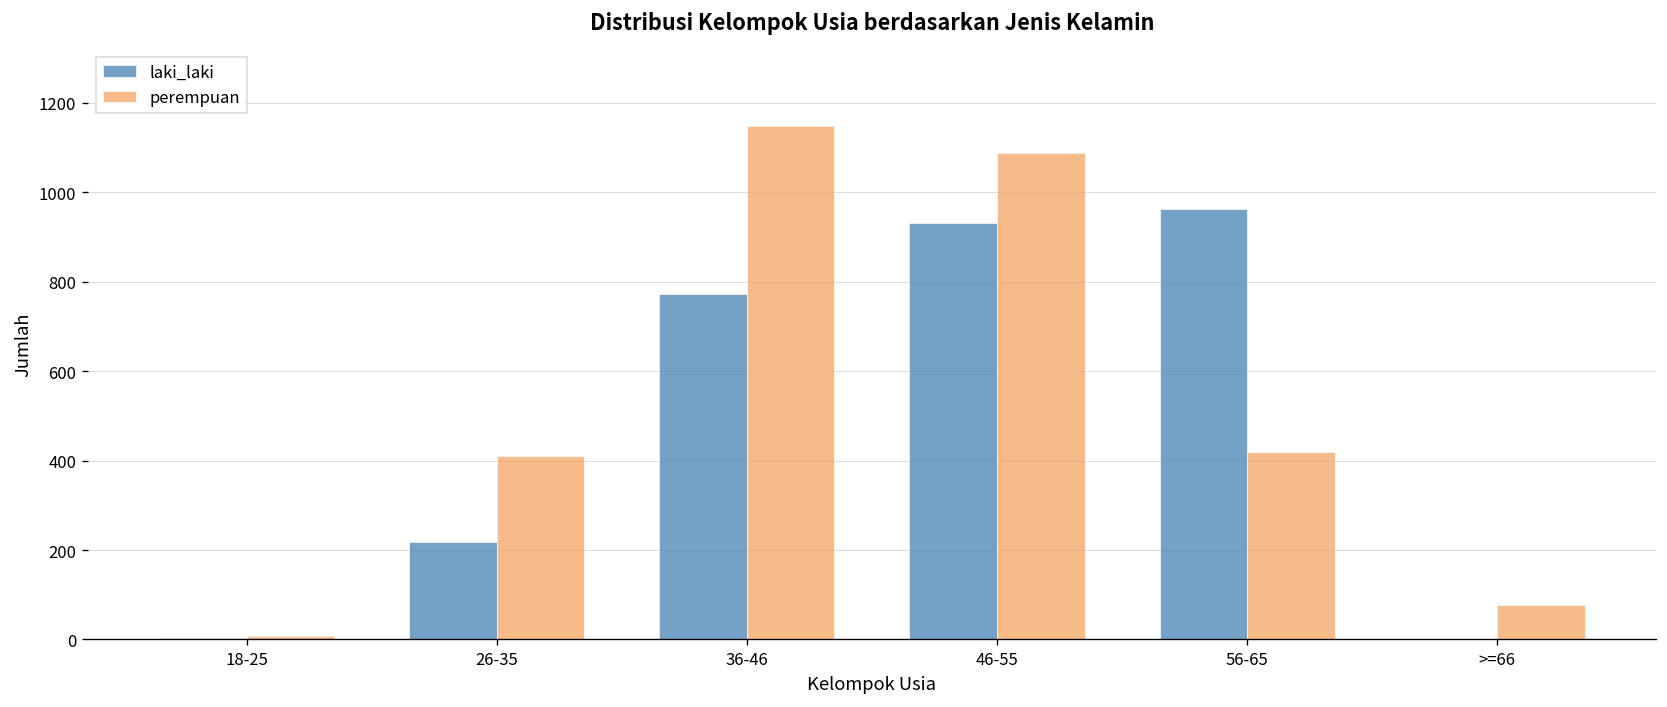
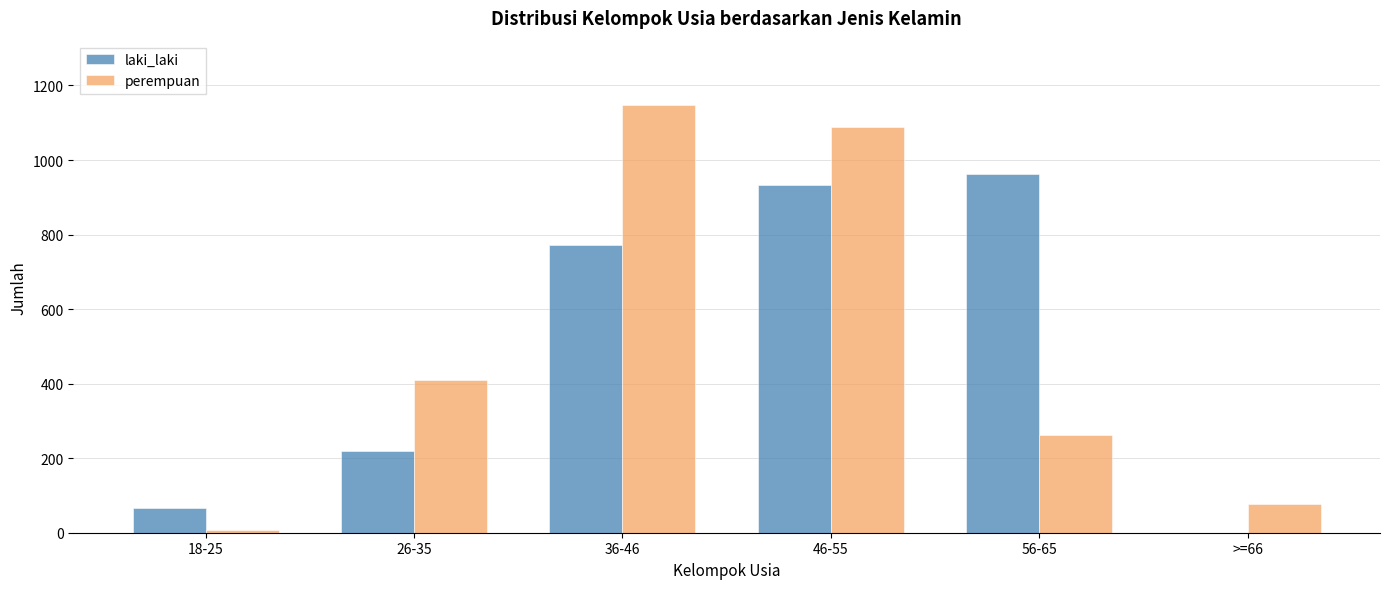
  {
    "laki_laki": {
-     "18-25": 0,
+     "18-25": 70,
      "26-35": 220,
      "36-46": 770,
      "46-55": 930,
      "56-65": 960,
      ">=66": 0
    },
    "perempuan": {
      "18-25": 10,
      "26-35": 410,
      "36-46": 1150,
      "46-55": 1090,
-     "56-65": 420,
+     "56-65": 260,
      ">=66": 80
    }
  }
